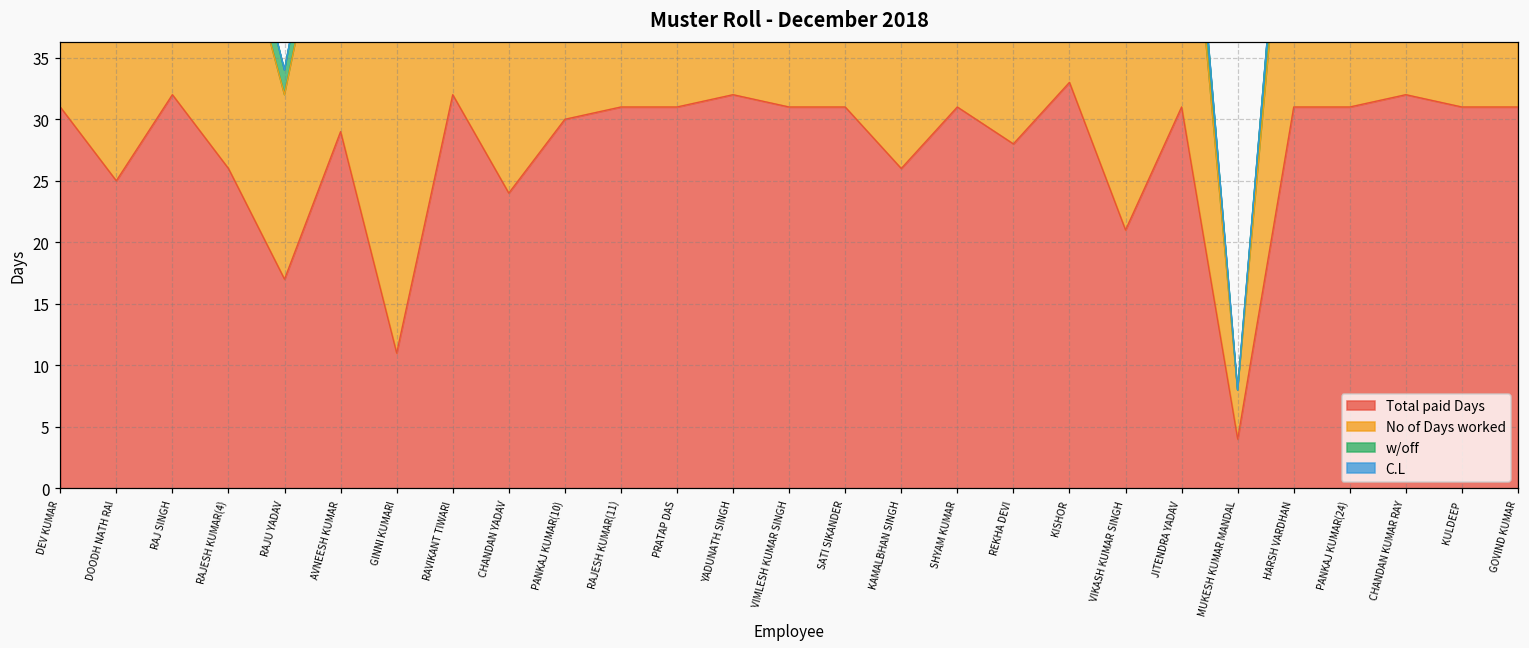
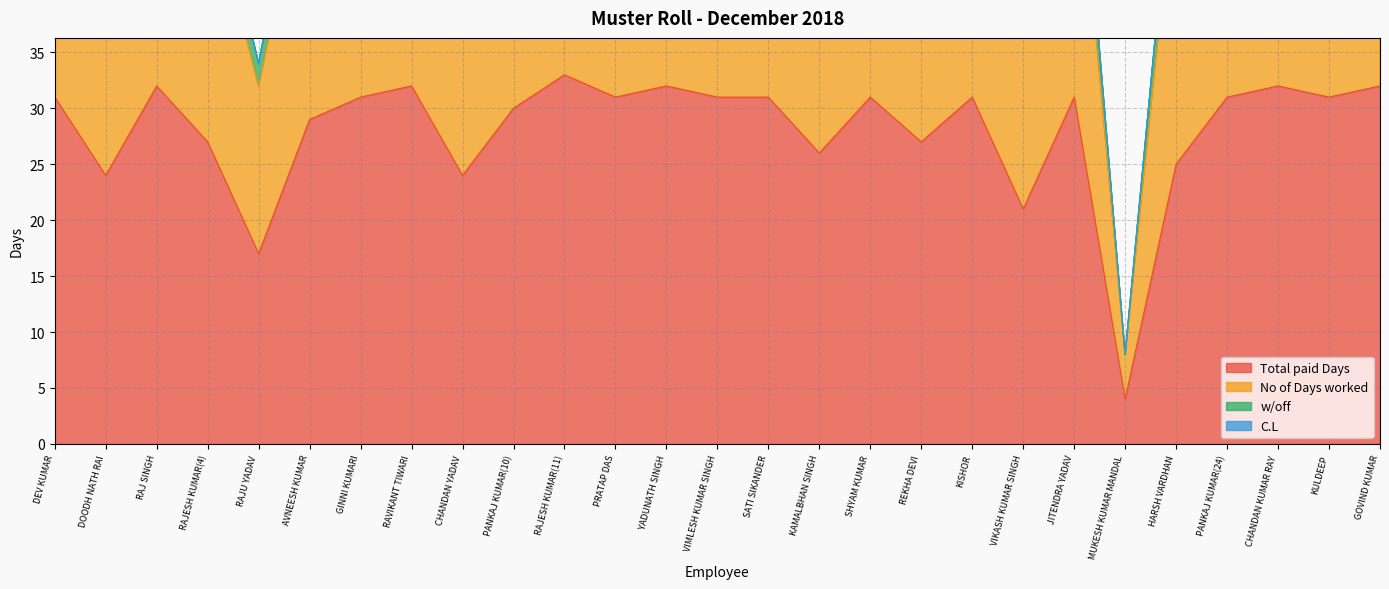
  {
    "Total paid Days": {
      "DEV KUMAR": 31,
-     "DOODH NATH RAI": 25,
+     "DOODH NATH RAI": 24,
      "RAJ SINGH": 32,
-     "RAJESH KUMAR(4)": 26,
+     "RAJESH KUMAR(4)": 27,
      "RAJU YADAV": 17,
      "AVNEESH KUMAR": 29,
-     "GINNI KUMARI": 11,
+     "GINNI KUMARI": 31,
      "RAVIKANT TIWARI": 32,
      "CHANDAN YADAV": 24,
      "PANKAJ KUMAR(10)": 30,
-     "RAJESH KUMAR(11)": 31,
+     "RAJESH KUMAR(11)": 33,
      "PRATAP DAS": 31,
      "YADUNATH SINGH": 32,
      "VIMLESH KUMAR SINGH": 31,
      "SATI SIKANDER": 31,
      "KAMALBHAN SINGH": 26,
      "SHYAM KUMAR": 31,
-     "REKHA DEVI": 28,
-     "KISHOR": 33,
+     "REKHA DEVI": 27,
+     "KISHOR": 31,
      "VIKASH KUMAR SINGH": 21,
      "JITENDRA YADAV": 31,
      "MUKESH KUMAR MANDAL": 4,
-     "HARSH VARDHAN": 31,
+     "HARSH VARDHAN": 25,
      "PANKAJ KUMAR(24)": 31,
      "CHANDAN KUMAR RAY": 32,
      "KULDEEP": 31,
-     "GOVIND KUMAR": 31
+     "GOVIND KUMAR": 32
    },
    "No of Days worked": {
      "RAJU YADAV": 15
    }
  }
